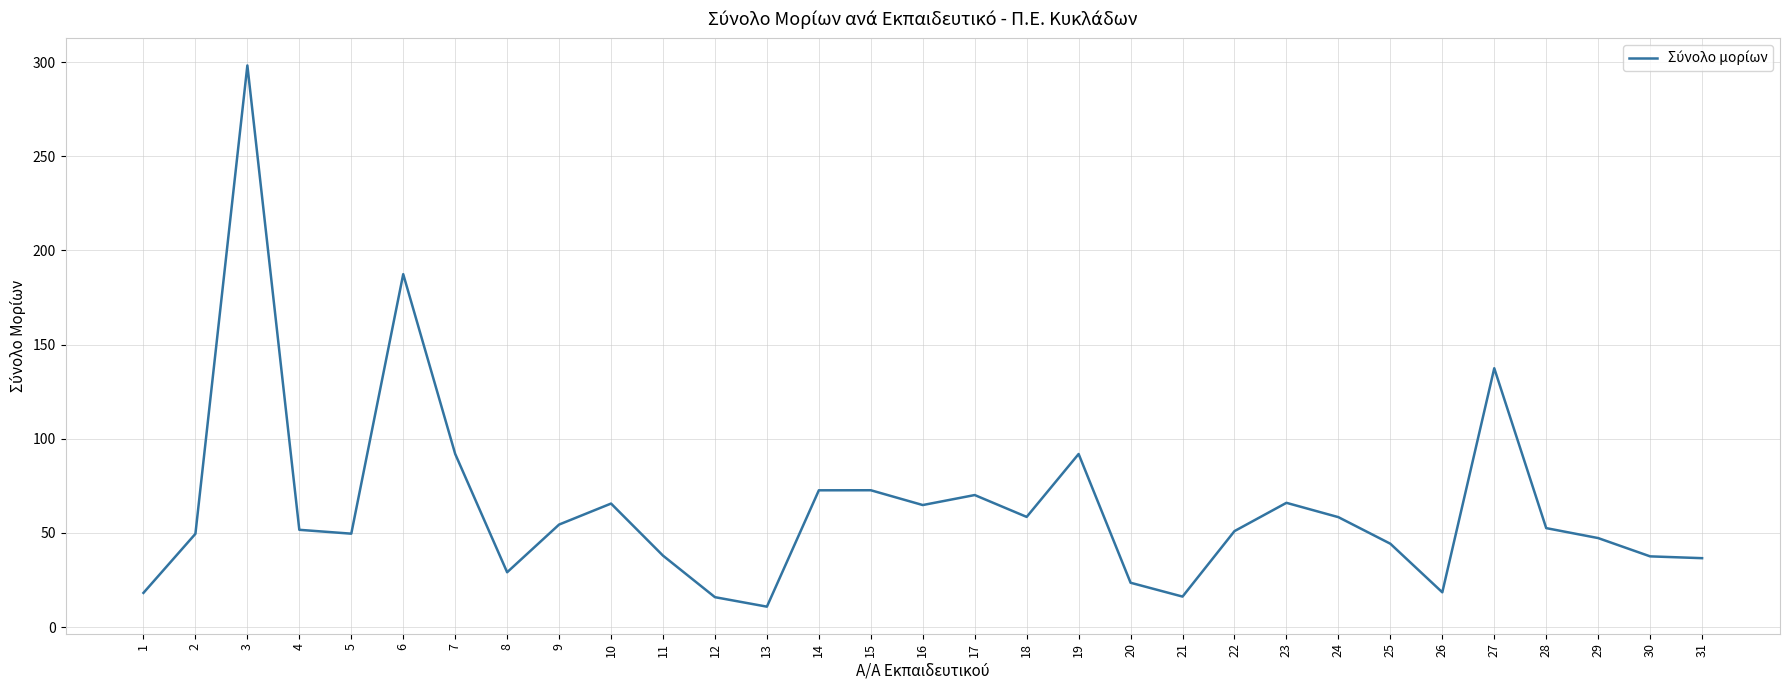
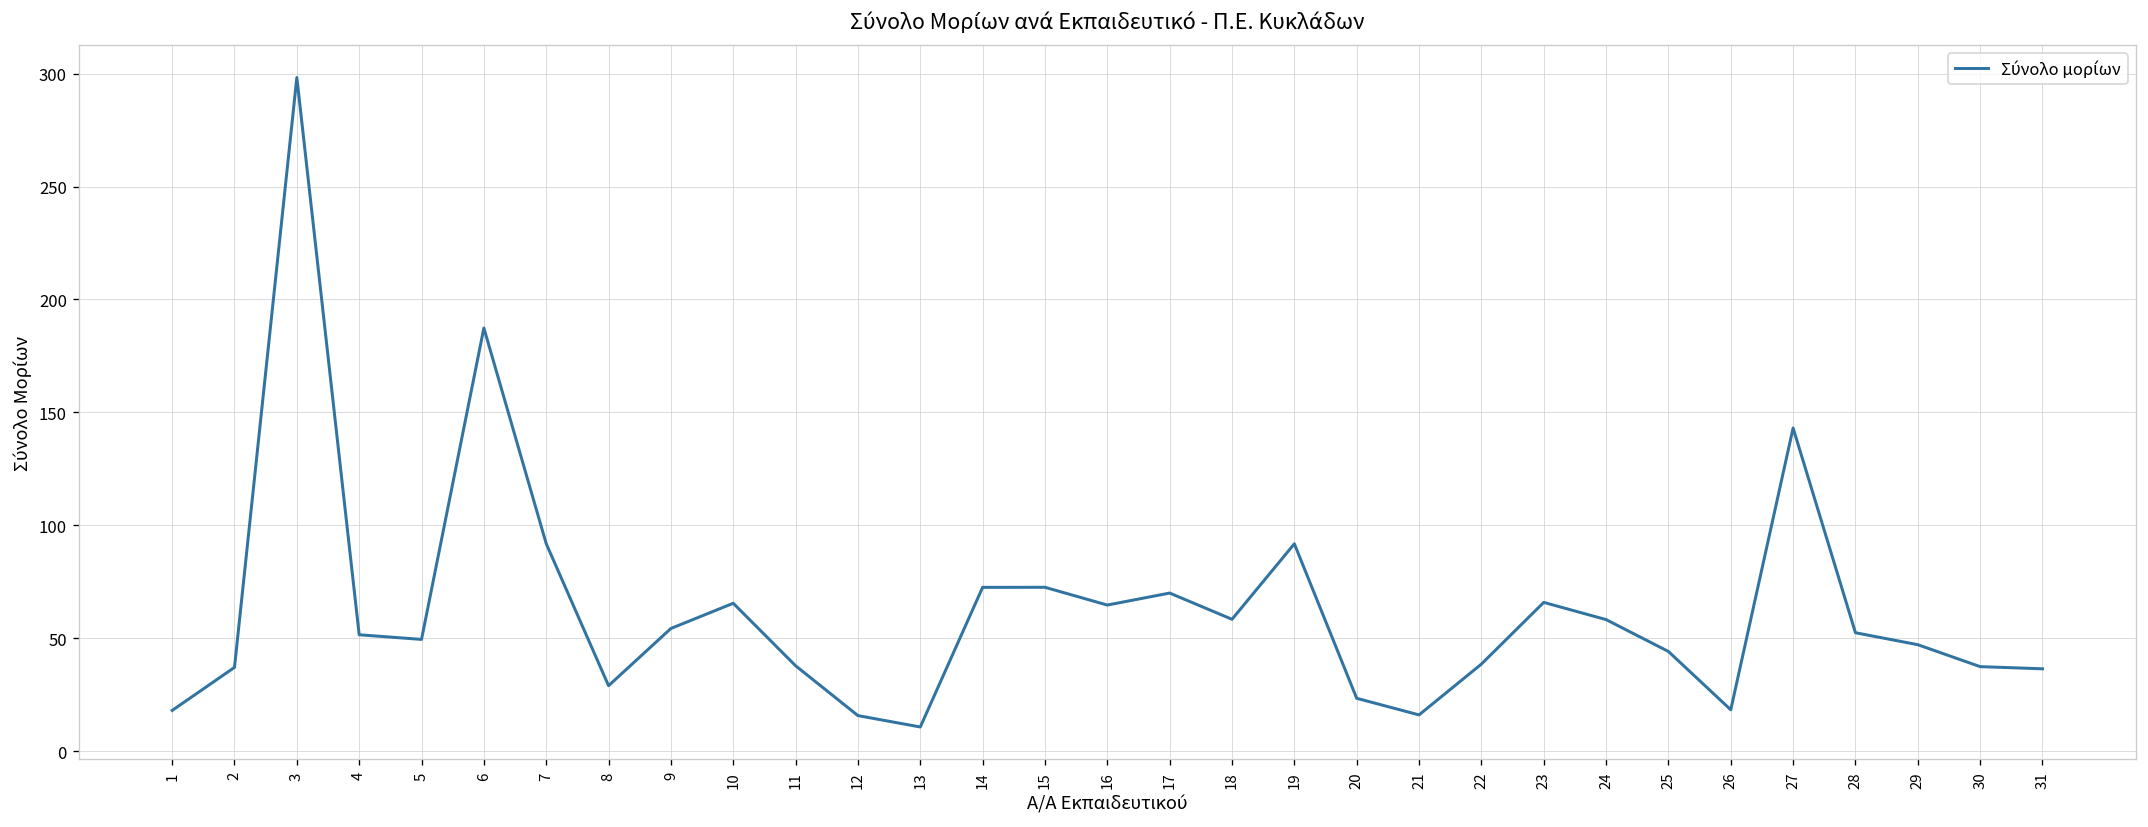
  {
    "1": 18,
-   "2": 50,
+   "2": 37,
    "3": 298,
    "4": 52,
    "5": 50,
    "6": 187,
    "7": 92,
    "8": 29,
    "9": 54,
    "10": 66,
    "11": 38,
    "12": 16,
    "13": 11,
    "14": 73,
    "15": 73,
    "16": 65,
    "17": 70,
    "18": 58,
    "19": 92,
    "20": 24,
    "21": 16,
-   "22": 51,
+   "22": 39,
    "23": 66,
    "24": 58,
    "25": 44,
    "26": 18,
-   "27": 137,
+   "27": 143,
    "28": 53,
    "29": 47,
    "30": 38,
    "31": 37
  }
